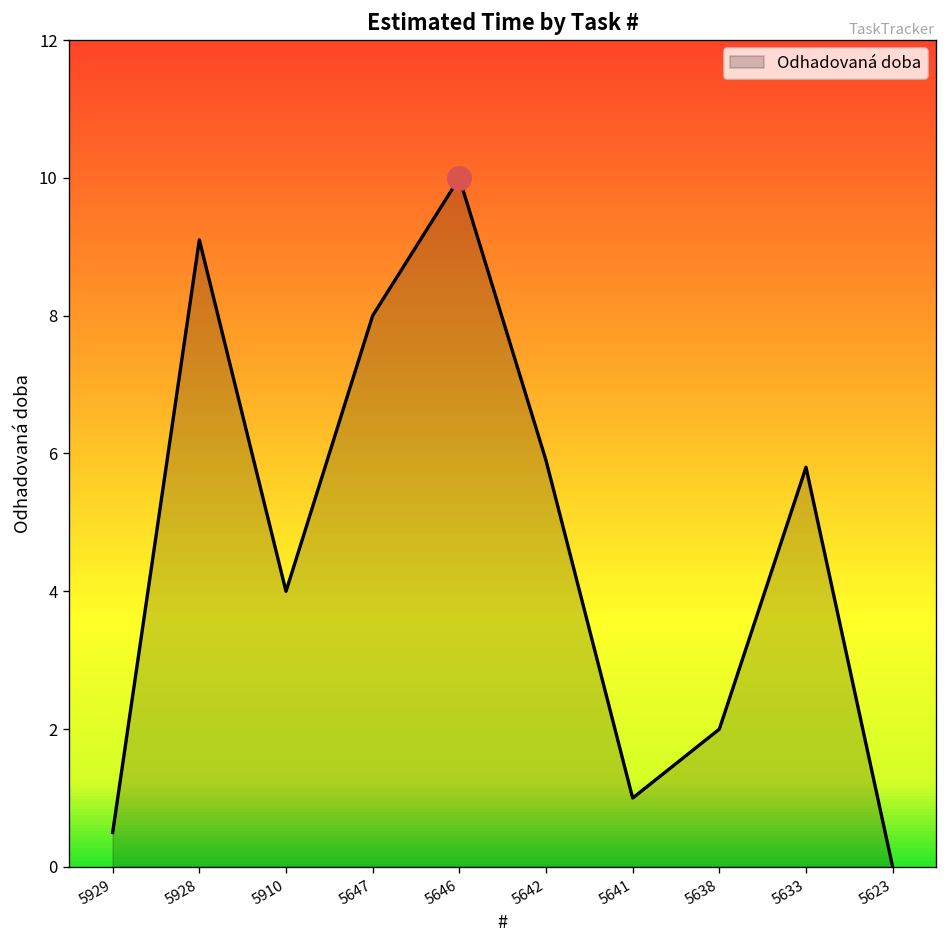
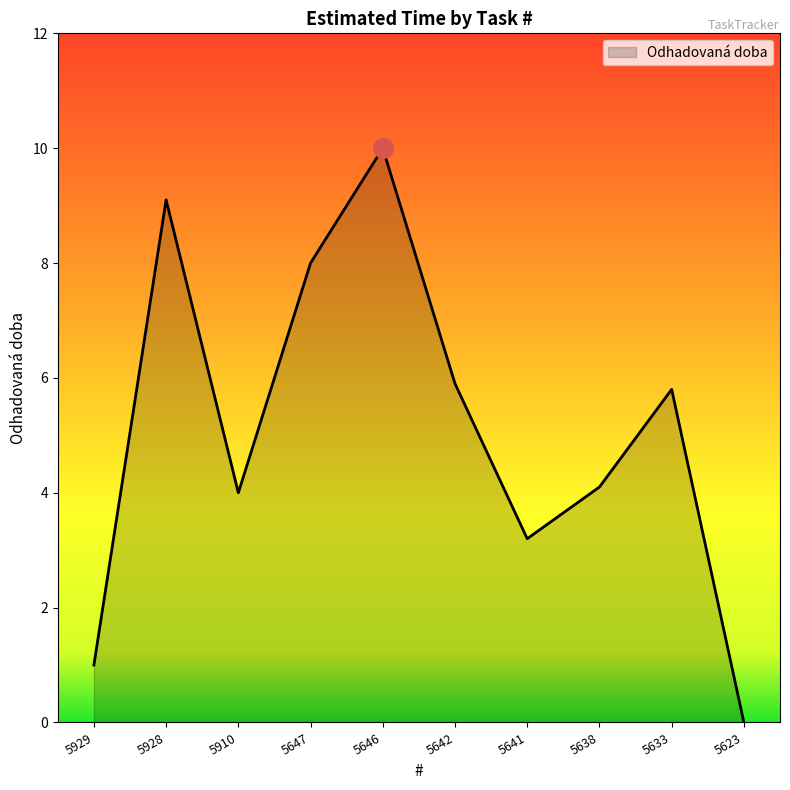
  {
    "Odhadovaná doba": {
-     "5929": 0.5,
+     "5929": 1.0,
      "5928": 9.1,
      "5910": 4.0,
      "5647": 8.0,
      "5642": 5.9,
-     "5641": 1.0,
-     "5638": 2.0,
+     "5641": 3.2,
+     "5638": 4.1,
      "5633": 5.8,
      "5623": 0.0
    }
  }
